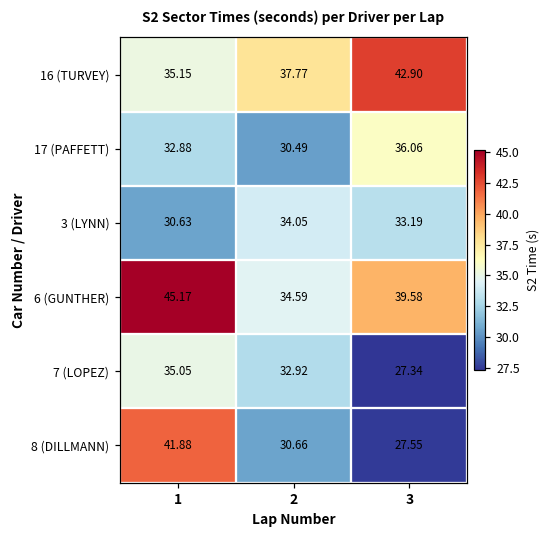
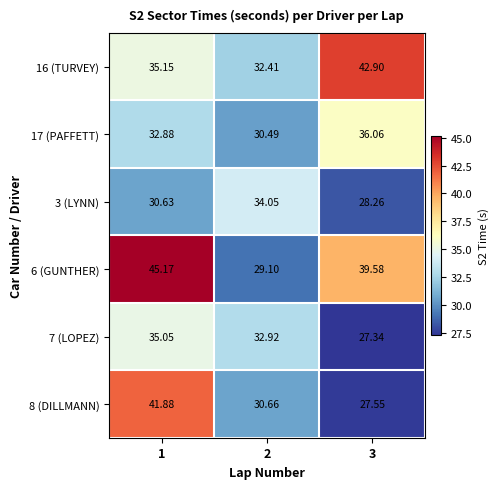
  {
    "16 (TURVEY)": {
      "1": 35.15,
-     "2": 37.77,
+     "2": 32.41,
      "3": 42.90
    },
    "17 (PAFFETT)": {
      "1": 32.88,
      "2": 30.49,
      "3": 36.06
    },
    "3 (LYNN)": {
      "1": 30.63,
      "2": 34.05,
-     "3": 33.19
+     "3": 28.26
    },
    "6 (GUNTHER)": {
      "1": 45.17,
-     "2": 34.59,
+     "2": 29.10,
      "3": 39.58
    },
    "7 (LOPEZ)": {
      "1": 35.05,
      "2": 32.92,
      "3": 27.34
    },
    "8 (DILLMANN)": {
      "1": 41.88,
      "2": 30.66,
      "3": 27.55
    }
  }
